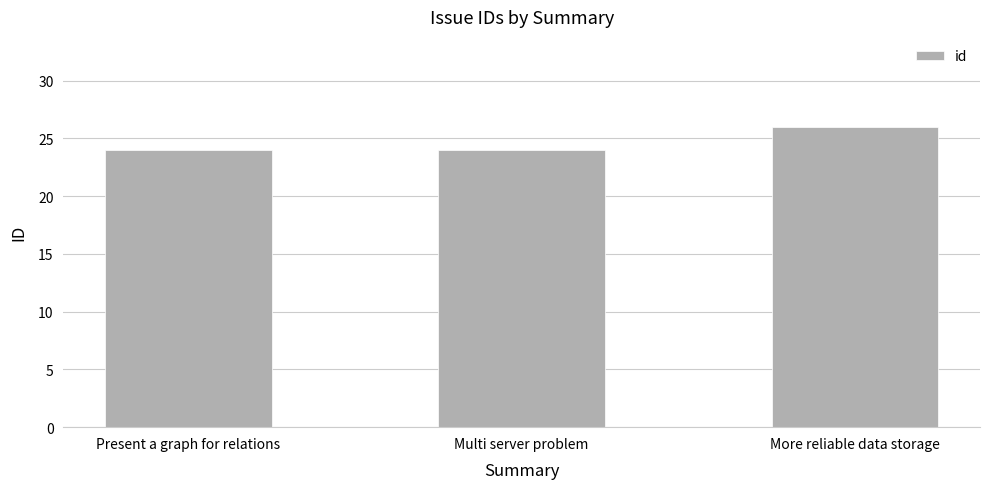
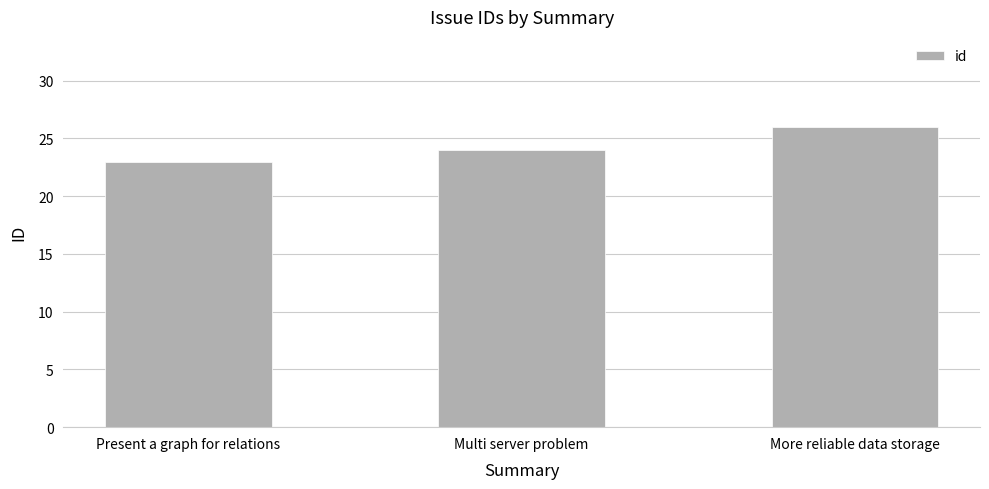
  {
-   "Present a graph for relations": 24,
+   "Present a graph for relations": 23,
    "Multi server problem": 24,
    "More reliable data storage": 26
  }
